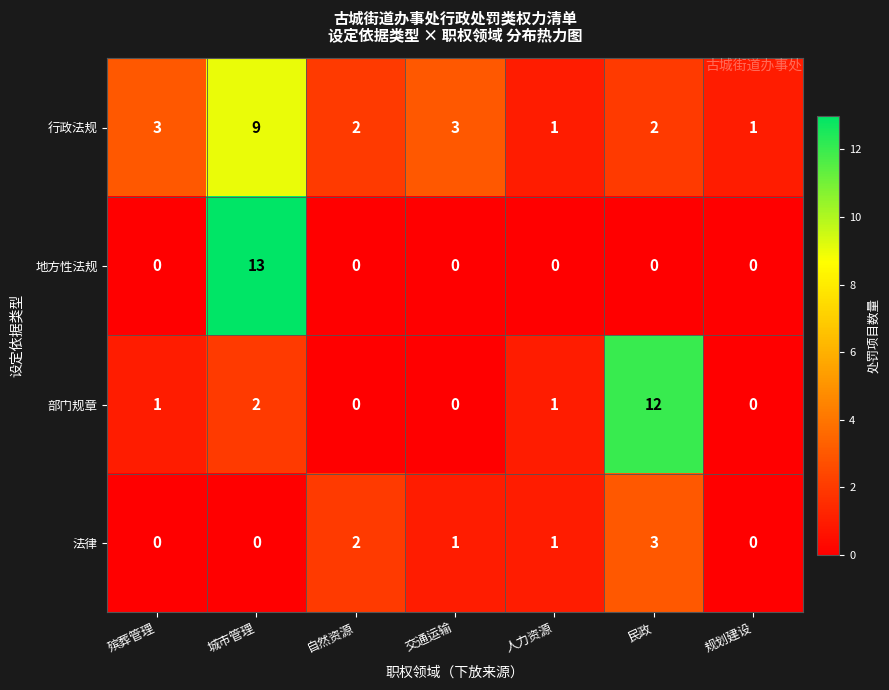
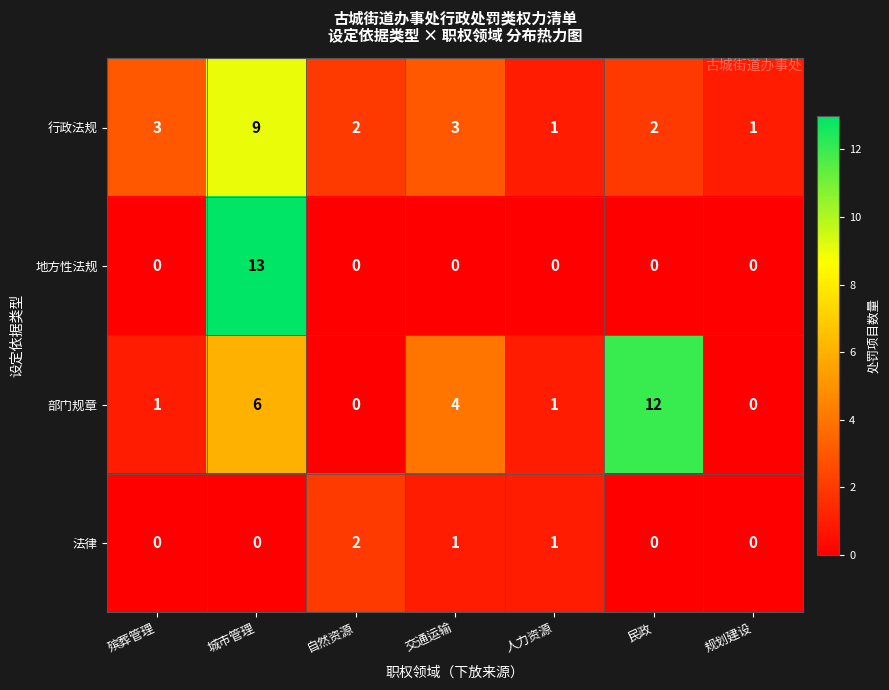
  {
    "行政法规": {
      "殡葬管理": 3,
      "城市管理": 9,
      "自然资源": 2,
      "交通运输": 3,
      "人力资源": 1,
      "民政": 2
    },
    "地方性法规": {
      "殡葬管理": 0,
      "城市管理": 13,
      "自然资源": 0,
      "交通运输": 0,
      "人力资源": 0,
      "民政": 0,
      "规划建设": 0
    },
    "部门规章": {
      "殡葬管理": 1,
-     "城市管理": 2,
+     "城市管理": 6,
      "自然资源": 0,
-     "交通运输": 0,
+     "交通运输": 4,
      "人力资源": 1,
      "民政": 12,
      "规划建设": 0
    },
    "法律": {
      "殡葬管理": 0,
      "城市管理": 0,
      "自然资源": 2,
      "交通运输": 1,
      "人力资源": 1,
-     "民政": 3,
+     "民政": 0,
      "规划建设": 0
    }
  }
